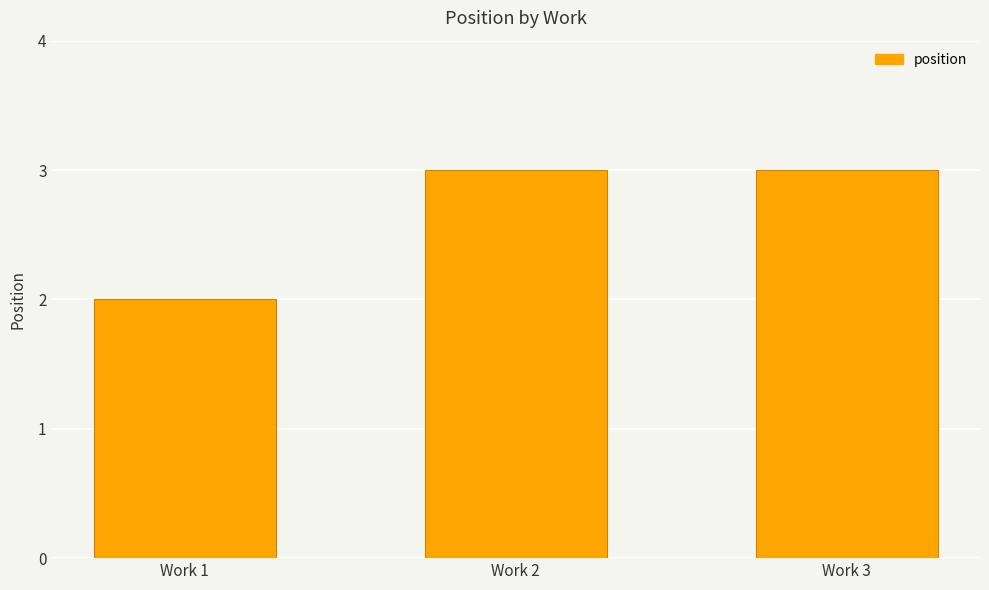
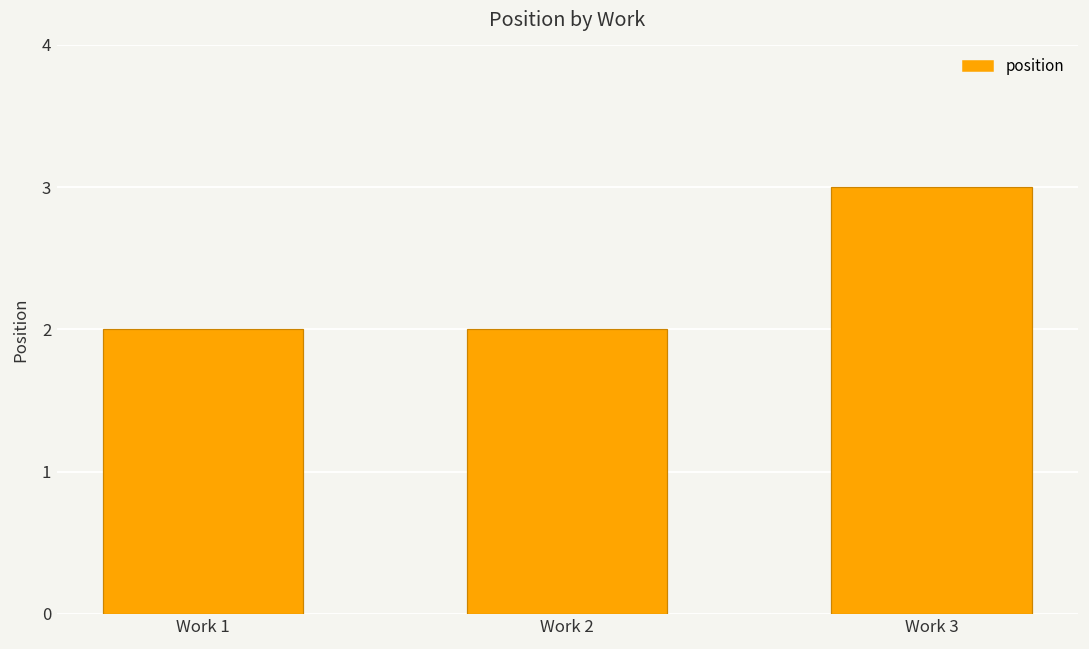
  {
    "Work 1": 2,
-   "Work 2": 3,
+   "Work 2": 2,
    "Work 3": 3
  }
